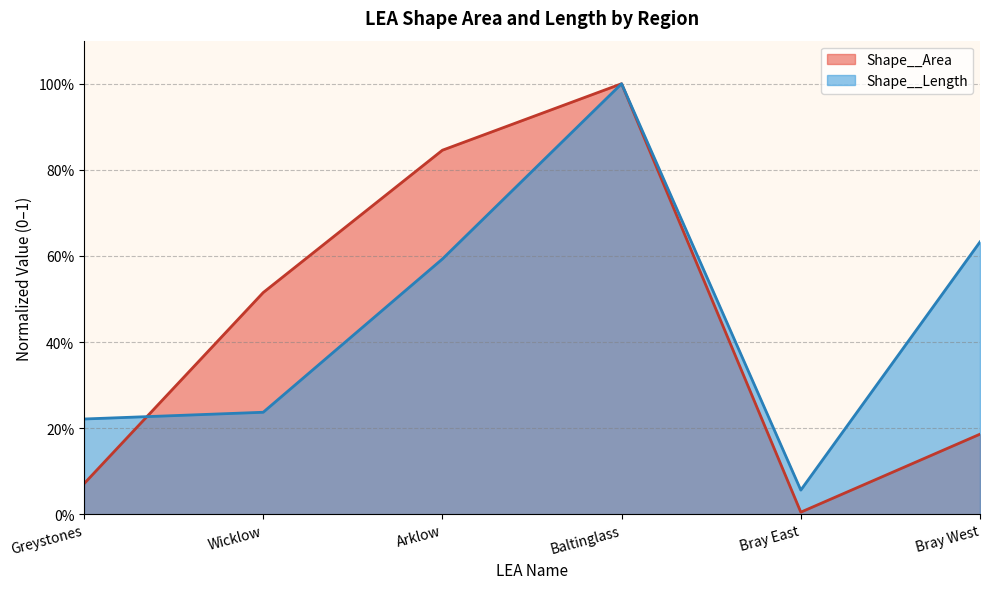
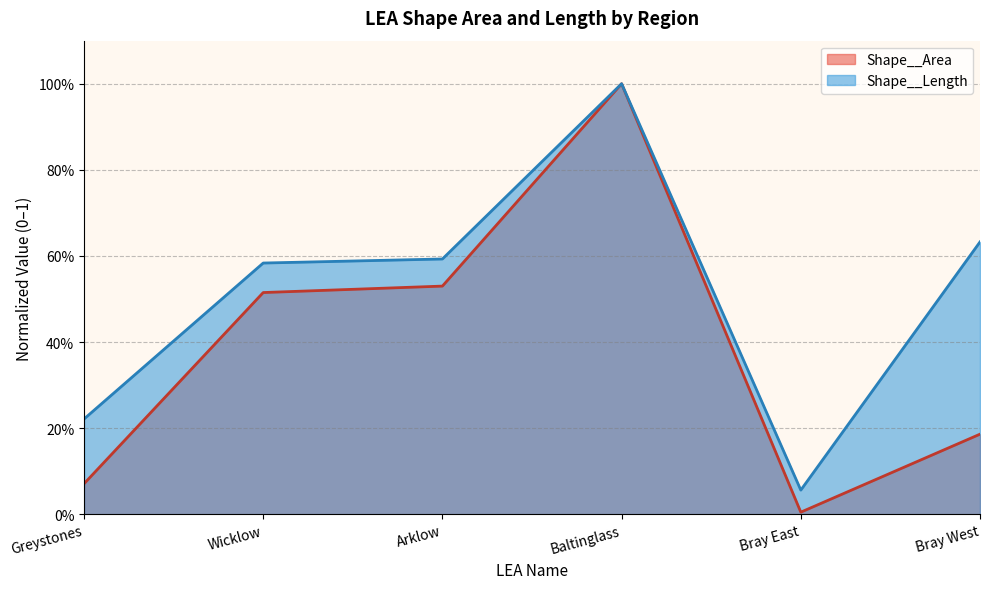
  {
    "Shape__Area": {
      "Greystones": "7%",
      "Wicklow": "52%",
-     "Arklow": "85%",
+     "Arklow": "53%",
      "Bray East": "1%",
      "Bray West": "19%"
    },
    "Shape__Length": {
      "Greystones": "22%",
-     "Wicklow": "24%",
+     "Wicklow": "58%",
      "Arklow": "59%",
      "Bray East": "6%",
      "Bray West": "63%"
    }
  }
